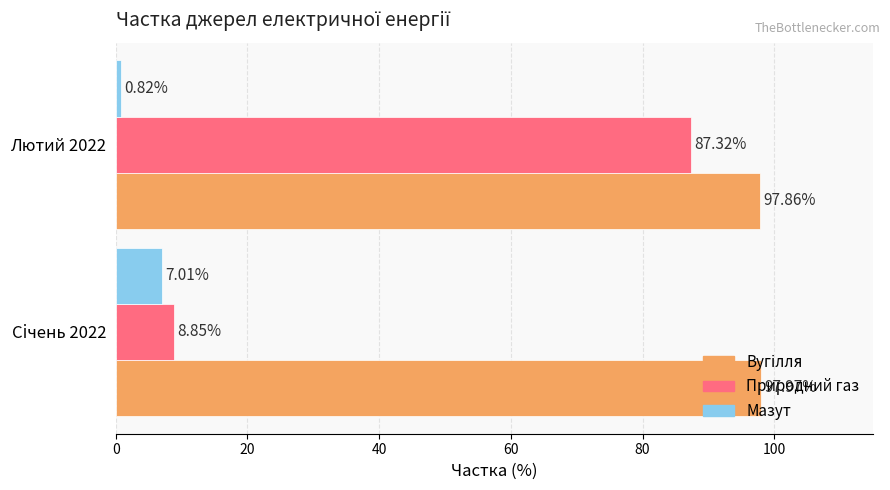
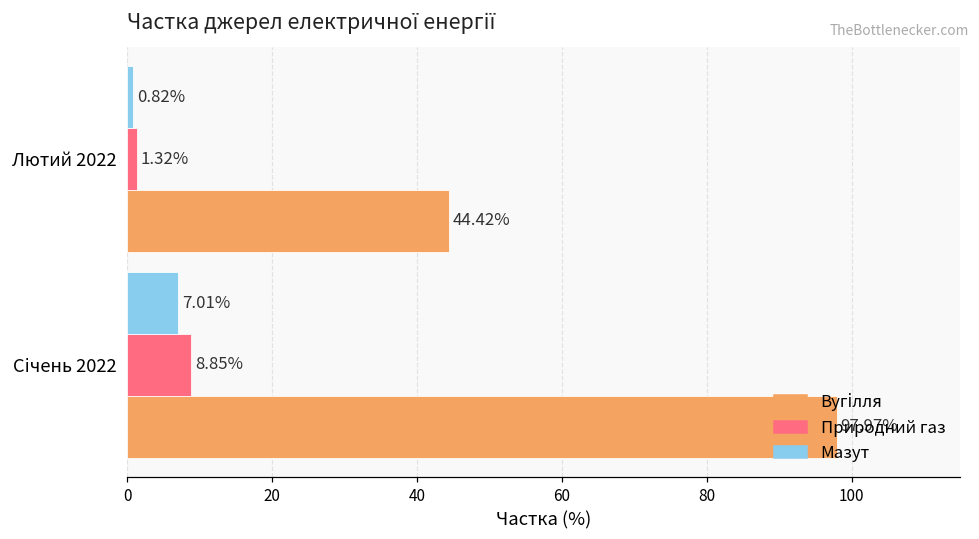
  {
    "Вугілля": {
-     "Лютий 2022": "97.86%",
+     "Лютий 2022": "44.42%",
      "Січень 2022": "97.97%"
    },
    "Природний газ": {
-     "Лютий 2022": "87.32%",
+     "Лютий 2022": "1.32%",
      "Січень 2022": "8.85%"
    },
    "Мазут": {
      "Лютий 2022": "0.82%",
      "Січень 2022": "7.01%"
    }
  }
